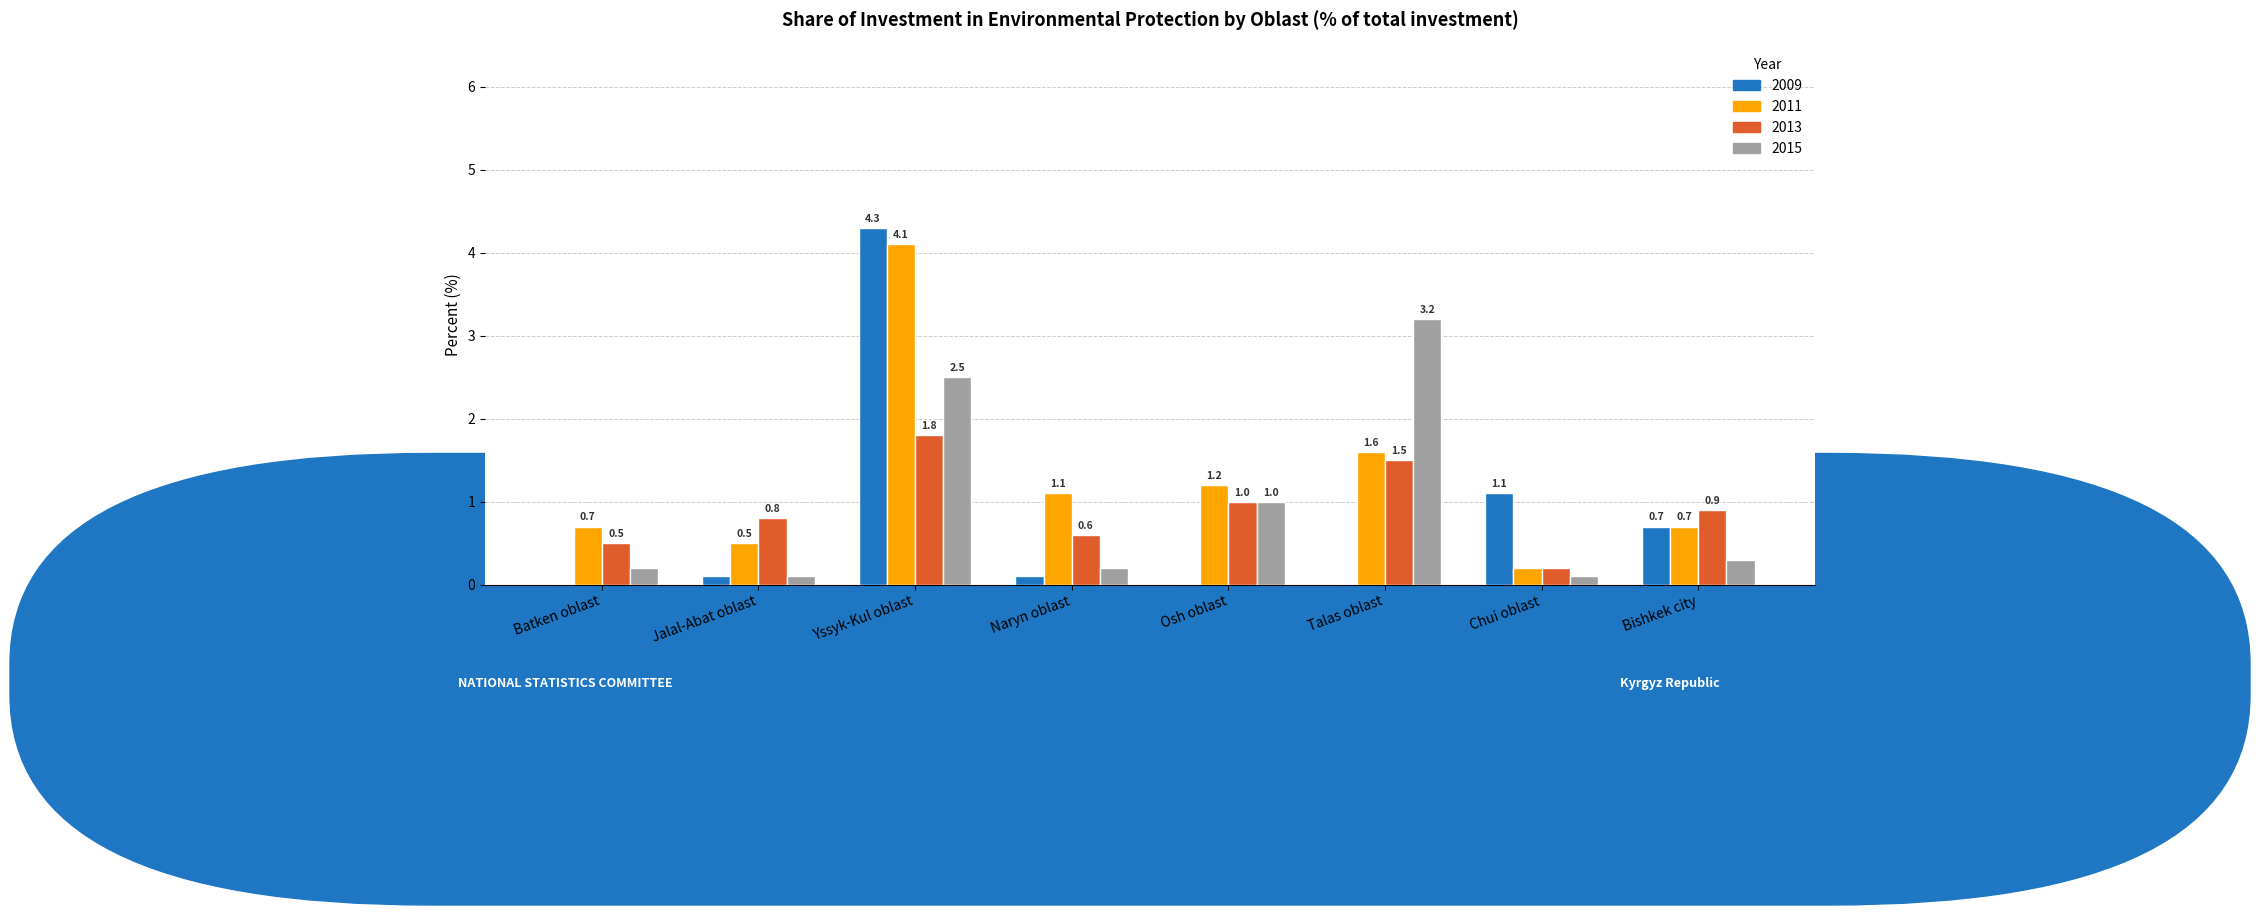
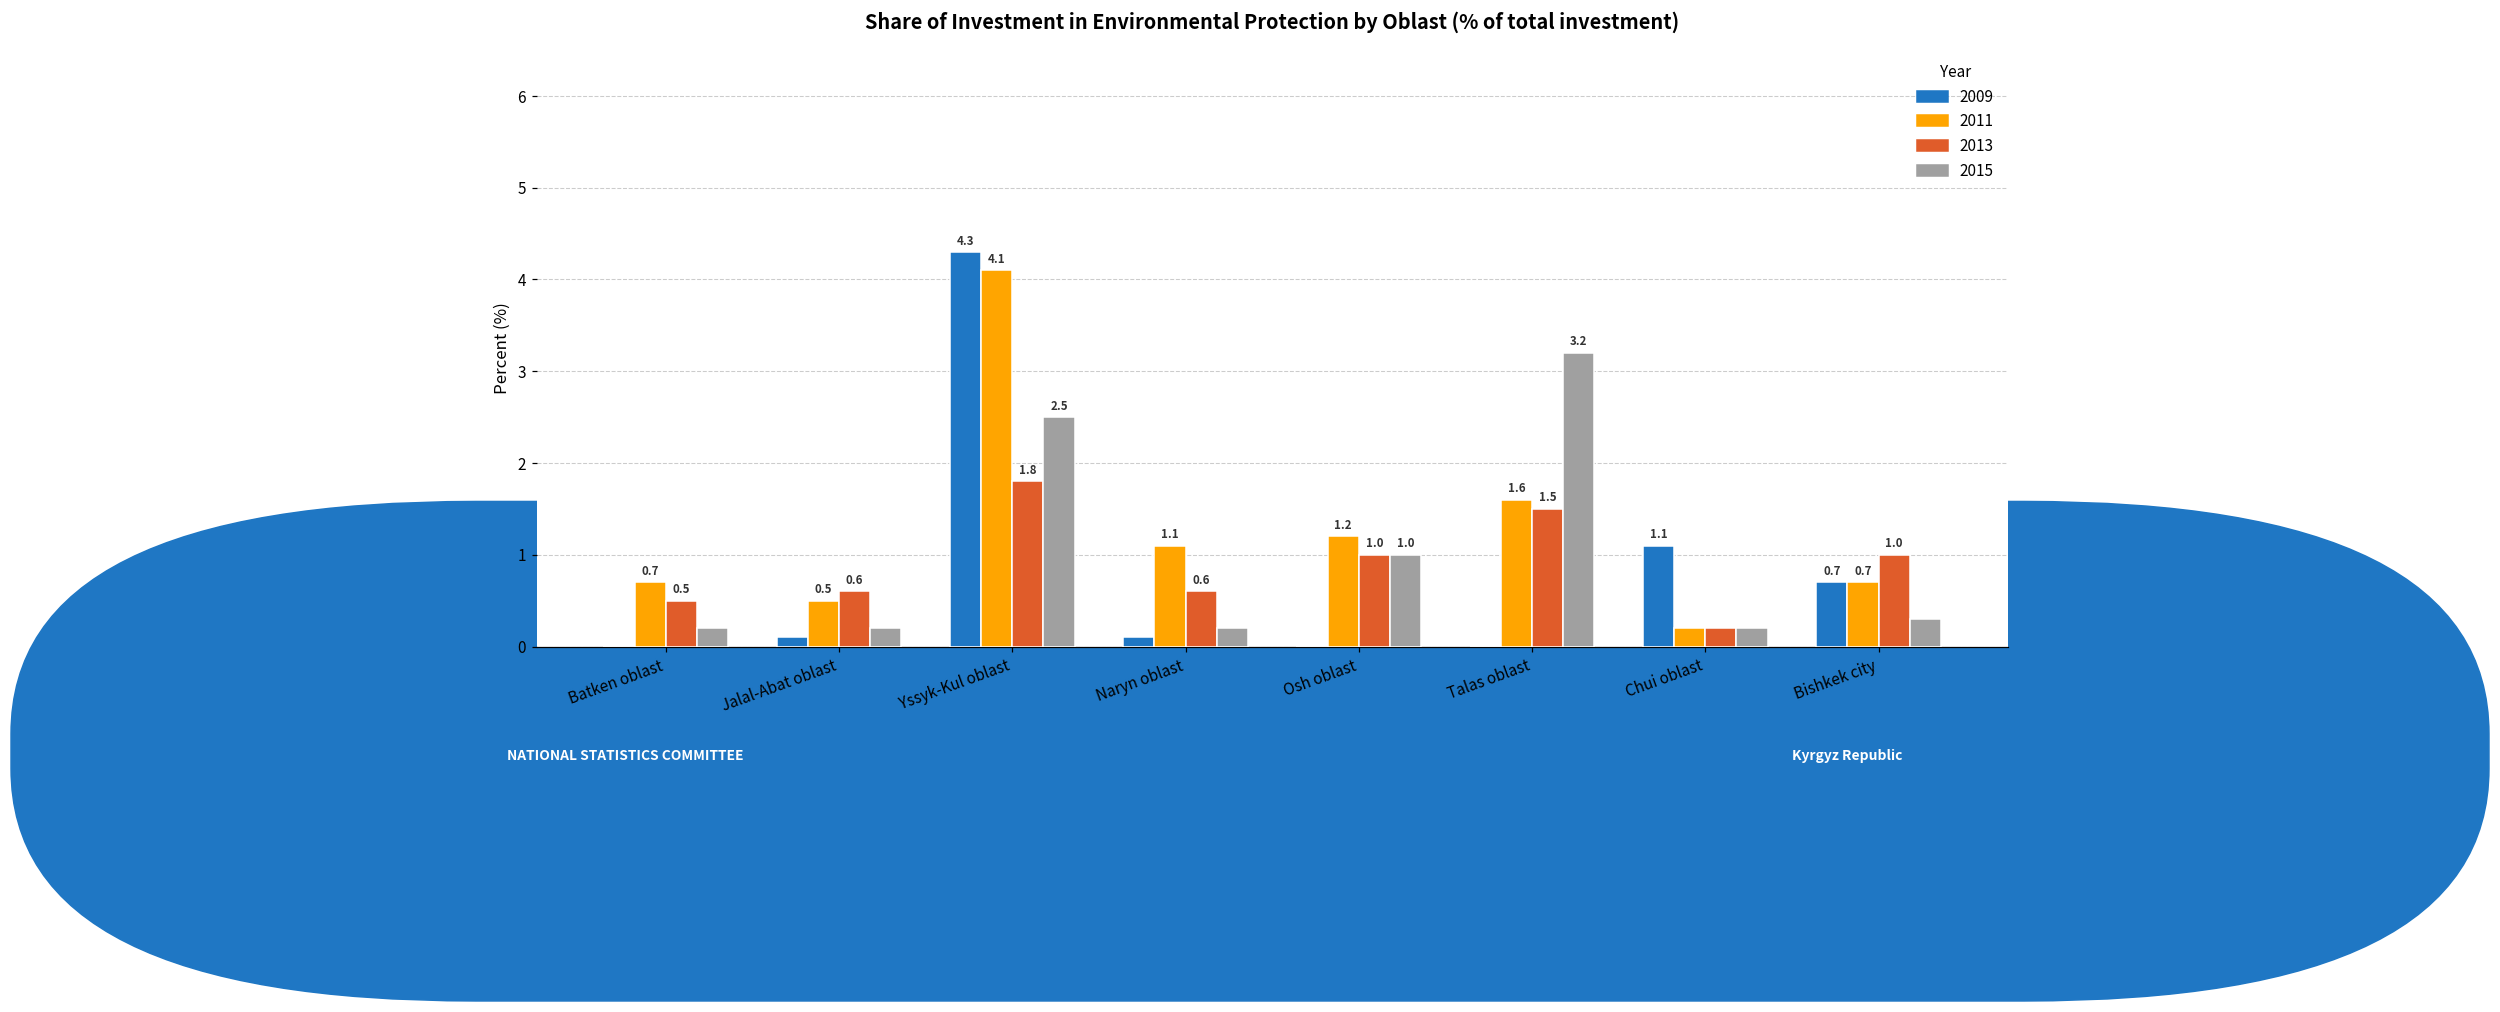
  {
    "2009": {
      "Yssyk-Kul oblast": 4.3,
      "Chui oblast": 1.1,
      "Bishkek city": 0.7
    },
    "2011": {
      "Batken oblast": 0.7,
      "Jalal-Abat oblast": 0.5,
      "Yssyk-Kul oblast": 4.1,
      "Naryn oblast": 1.1,
      "Osh oblast": 1.2,
      "Talas oblast": 1.6,
      "Bishkek city": 0.7
    },
    "2013": {
      "Batken oblast": 0.5,
-     "Jalal-Abat oblast": 0.8,
+     "Jalal-Abat oblast": 0.6,
      "Yssyk-Kul oblast": 1.8,
      "Naryn oblast": 0.6,
      "Osh oblast": 1.0,
      "Talas oblast": 1.5,
-     "Bishkek city": 0.9
+     "Bishkek city": 1.0
    },
    "2015": {
      "Batken oblast": 0.2,
-     "Jalal-Abat oblast": 0.1,
+     "Jalal-Abat oblast": 0.2,
      "Naryn oblast": 0.2,
-     "Chui oblast": 0.1,
+     "Chui oblast": 0.2,
      "Bishkek city": 0.3
    }
  }
